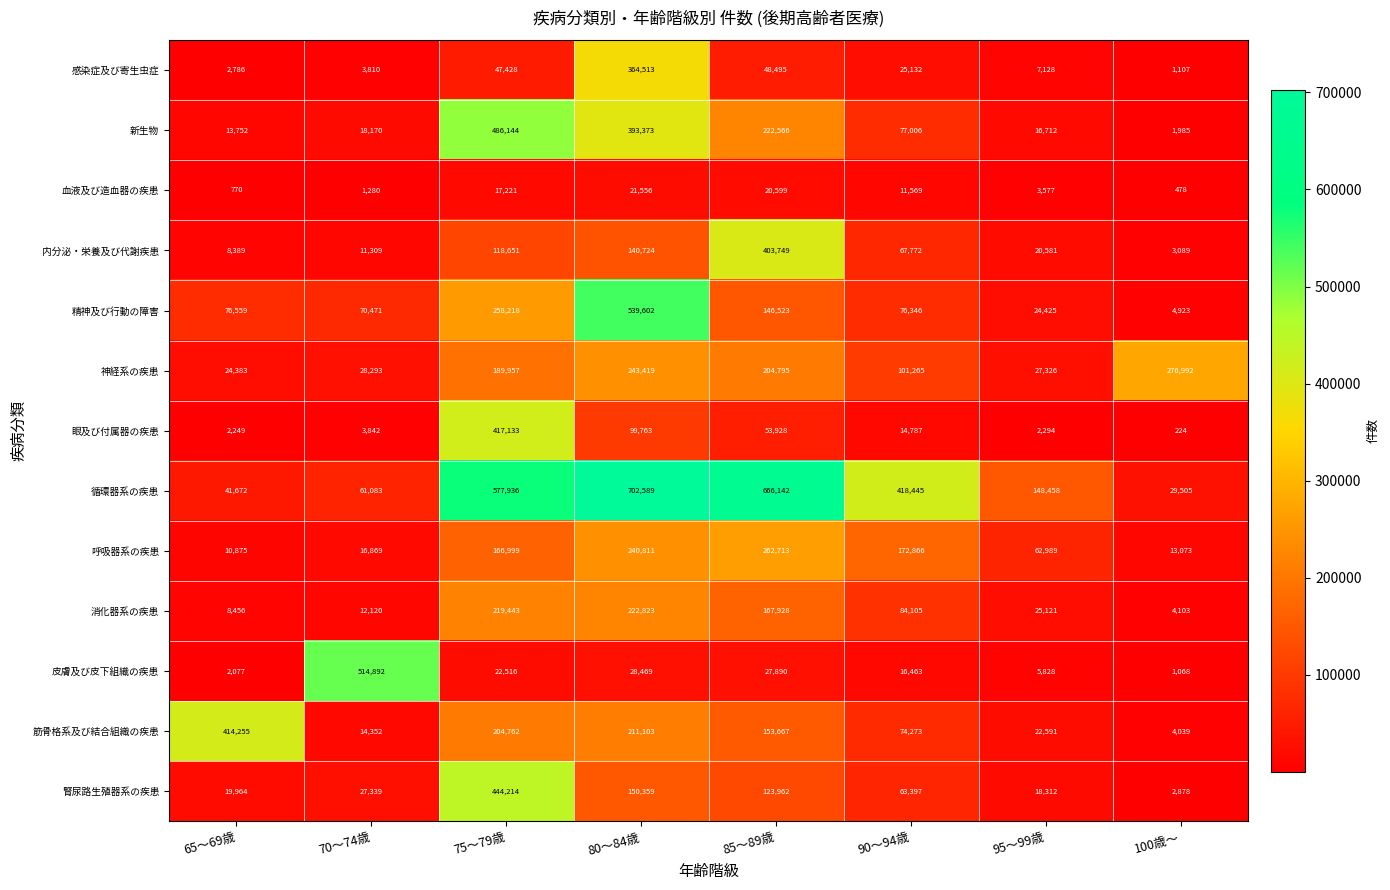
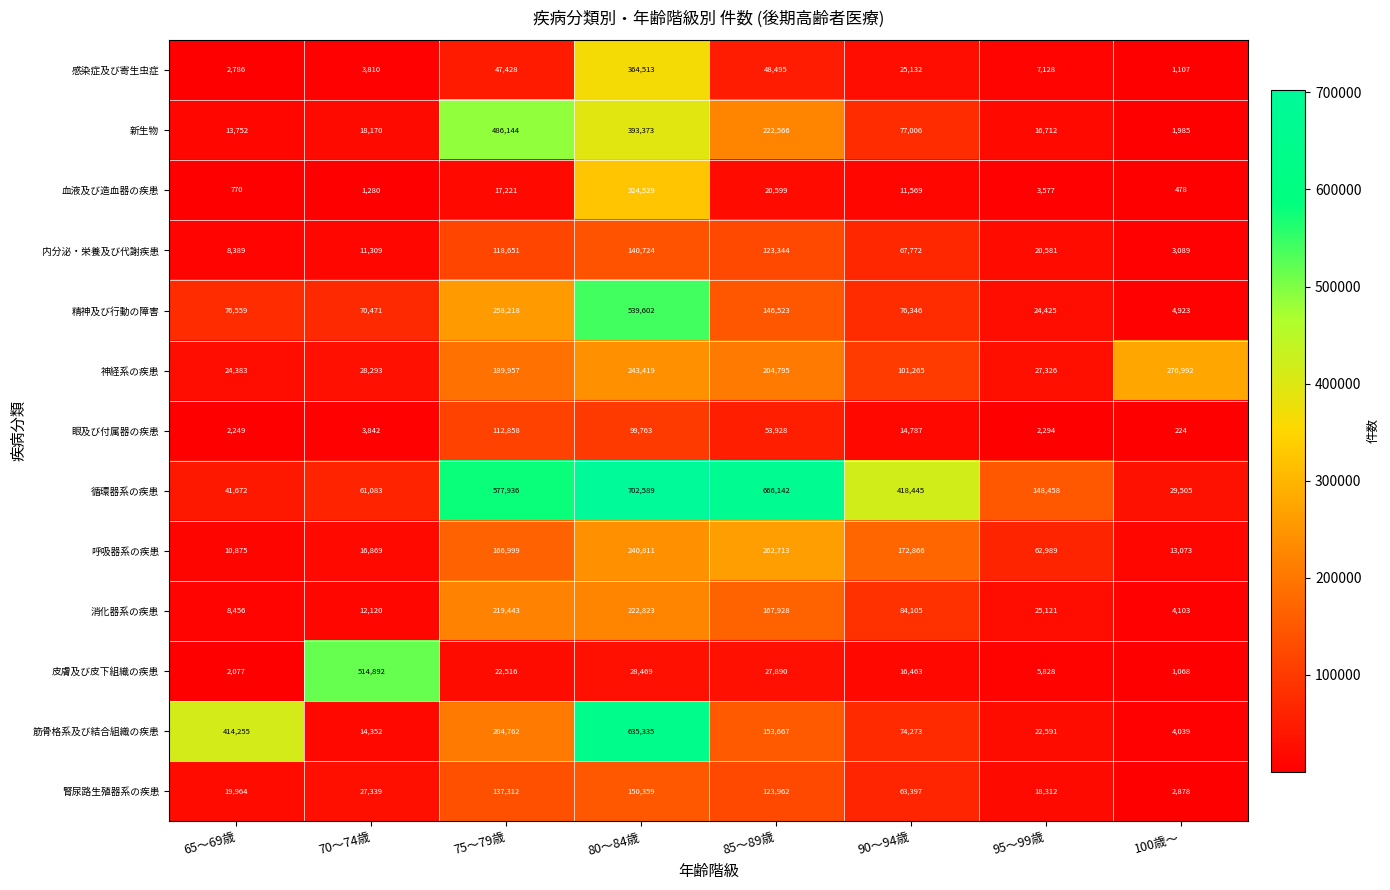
  {
    "感染症及び寄生虫症": {
      "65～69歳": "2,786",
      "70～74歳": "3,810",
      "75～79歳": "47,428",
      "80～84歳": "364,513",
      "85～89歳": "48,495",
      "90～94歳": "25,132",
      "95～99歳": "7,128",
      "100歳～": "1,107"
    },
    "新生物": {
      "65～69歳": "13,752",
      "70～74歳": "18,170",
      "75～79歳": "486,144",
      "80～84歳": "393,373",
      "85～89歳": "222,566",
      "90～94歳": "77,006",
      "95～99歳": "16,712",
      "100歳～": "1,985"
    },
    "血液及び造血器の疾患": {
      "65～69歳": "770",
      "70～74歳": "1,280",
      "75～79歳": "17,221",
-     "80～84歳": "21,556",
+     "80～84歳": "324,529",
      "85～89歳": "20,599",
      "90～94歳": "11,569",
      "95～99歳": "3,577",
      "100歳～": "478"
    },
    "内分泌・栄養及び代謝疾患": {
      "65～69歳": "8,389",
      "70～74歳": "11,309",
      "75～79歳": "118,651",
      "80～84歳": "140,724",
-     "85～89歳": "403,749",
+     "85～89歳": "123,344",
      "90～94歳": "67,772",
      "95～99歳": "20,581",
      "100歳～": "3,089"
    },
    "精神及び行動の障害": {
      "65～69歳": "76,559",
      "70～74歳": "70,471",
      "75～79歳": "258,218",
      "80～84歳": "539,602",
      "85～89歳": "146,523",
      "90～94歳": "76,346",
      "95～99歳": "24,425",
      "100歳～": "4,923"
    },
    "神経系の疾患": {
      "65～69歳": "24,383",
      "70～74歳": "28,293",
      "75～79歳": "189,957",
      "80～84歳": "243,419",
      "85～89歳": "204,795",
      "90～94歳": "101,265",
      "95～99歳": "27,326",
      "100歳～": "276,992"
    },
    "眼及び付属器の疾患": {
      "65～69歳": "2,249",
      "70～74歳": "3,842",
-     "75～79歳": "417,133",
+     "75～79歳": "112,858",
      "80～84歳": "99,763",
      "85～89歳": "53,928",
      "90～94歳": "14,787",
      "95～99歳": "2,294",
      "100歳～": "224"
    },
    "循環器系の疾患": {
      "65～69歳": "41,672",
      "70～74歳": "61,083",
      "75～79歳": "577,936",
      "80～84歳": "702,589",
      "85～89歳": "666,142",
      "90～94歳": "418,445",
      "95～99歳": "148,458",
      "100歳～": "29,505"
    },
    "呼吸器系の疾患": {
      "65～69歳": "10,875",
      "70～74歳": "16,869",
      "75～79歳": "166,999",
      "80～84歳": "240,811",
      "85～89歳": "262,713",
      "90～94歳": "172,866",
      "95～99歳": "62,989",
      "100歳～": "13,073"
    },
    "消化器系の疾患": {
      "65～69歳": "8,456",
      "70～74歳": "12,120",
      "75～79歳": "219,443",
      "80～84歳": "222,823",
      "85～89歳": "167,928",
      "90～94歳": "84,105",
      "95～99歳": "25,121",
      "100歳～": "4,103"
    },
    "皮膚及び皮下組織の疾患": {
      "65～69歳": "2,077",
      "70～74歳": "514,892",
      "75～79歳": "22,516",
      "80～84歳": "28,469",
      "85～89歳": "27,890",
      "90～94歳": "16,463",
      "95～99歳": "5,828",
      "100歳～": "1,068"
    },
    "筋骨格系及び結合組織の疾患": {
      "65～69歳": "414,255",
      "70～74歳": "14,352",
      "75～79歳": "204,762",
-     "80～84歳": "211,103",
+     "80～84歳": "635,335",
      "85～89歳": "153,667",
      "90～94歳": "74,273",
      "95～99歳": "22,591",
      "100歳～": "4,039"
    },
    "腎尿路生殖器系の疾患": {
      "65～69歳": "19,964",
      "70～74歳": "27,339",
-     "75～79歳": "444,214",
+     "75～79歳": "137,312",
      "80～84歳": "150,359",
      "85～89歳": "123,962",
      "90～94歳": "63,397",
      "95～99歳": "18,312",
      "100歳～": "2,878"
    }
  }
